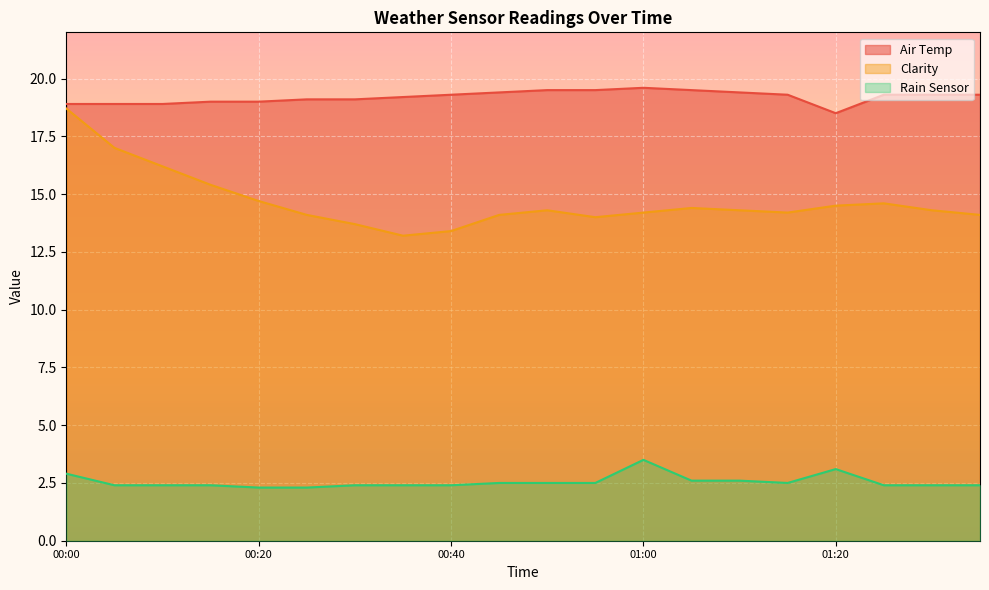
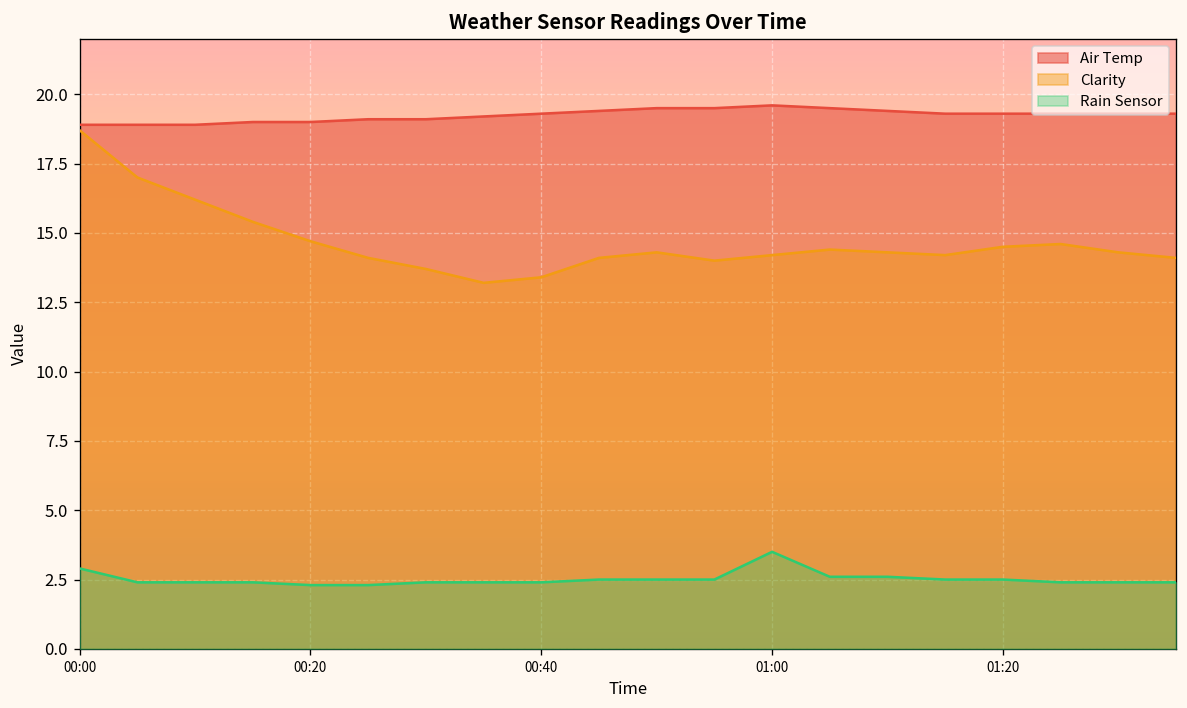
  {
    "Air Temp": {
      "00:00": 18.9,
      "00:20": 19.0,
      "00:40": 19.3,
      "01:00": 19.6,
-     "01:20": 18.5
+     "01:20": 19.3
    },
    "Clarity": {
      "00:00": 18.7,
      "00:20": 14.7,
      "00:40": 13.4,
      "01:00": 14.2,
      "01:20": 14.5
    },
    "Rain Sensor": {
      "00:00": 2.9,
      "00:20": 2.3,
      "00:40": 2.4,
      "01:00": 3.5,
-     "01:20": 3.1
+     "01:20": 2.5
    }
  }
